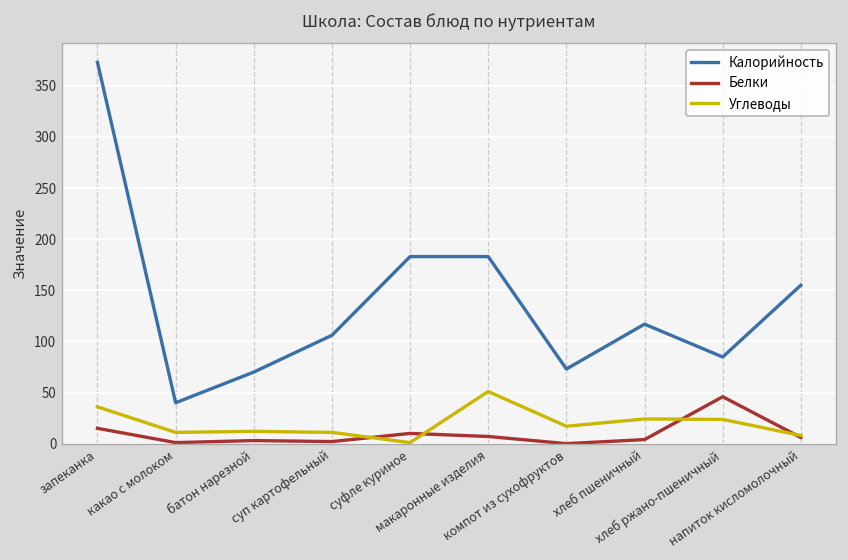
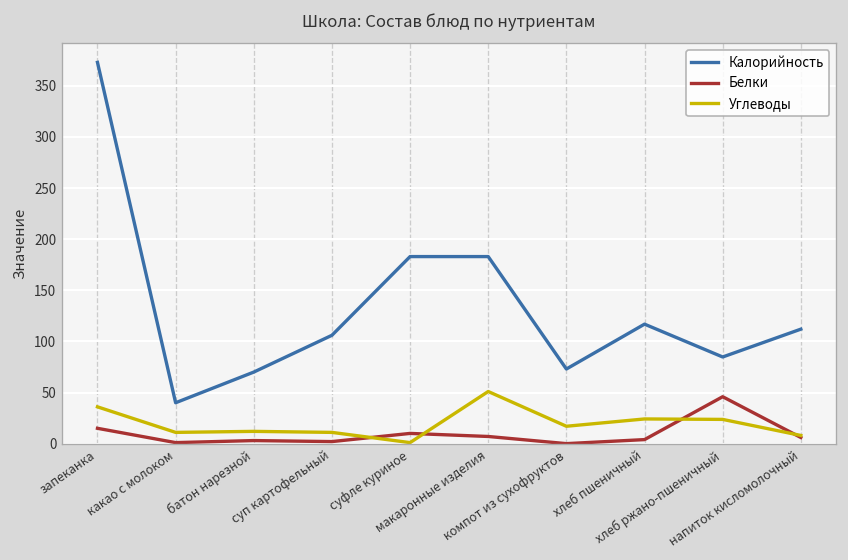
  {
    "Калорийность": {
      "запеканка": 370,
      "какао с молоком": 40,
      "батон нарезной": 70,
      "суп картофельный": 110,
      "суфле куриное": 180,
      "макаронные изделия": 180,
      "компот из сухофруктов": 70,
      "хлеб пшеничный": 120,
      "хлеб ржано-пшеничный": 80,
-     "напиток кисломолочный": 160
+     "напиток кисломолочный": 110
    },
    "Белки": {
      "запеканка": 20,
      "какао с молоком": 0,
      "батон нарезной": 0,
      "суп картофельный": 0,
      "суфле куриное": 10,
      "макаронные изделия": 10,
      "компот из сухофруктов": 0,
      "хлеб пшеничный": 0,
      "хлеб ржано-пшеничный": 50
    },
    "Углеводы": {
      "запеканка": 40,
      "какао с молоком": 10,
      "батон нарезной": 10,
      "суп картофельный": 10,
      "суфле куриное": 0,
      "макаронные изделия": 50,
      "компот из сухофруктов": 20,
      "хлеб пшеничный": 20,
      "хлеб ржано-пшеничный": 20
    }
  }
